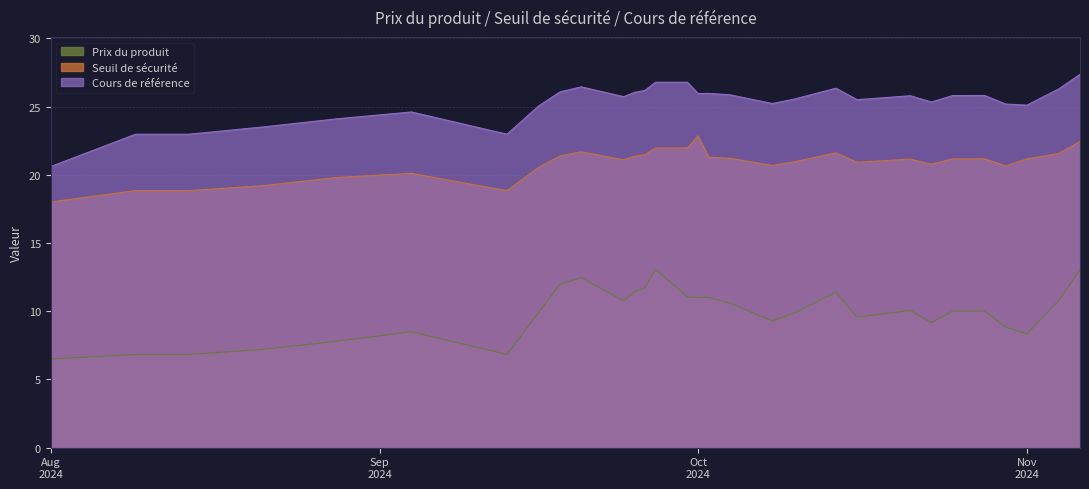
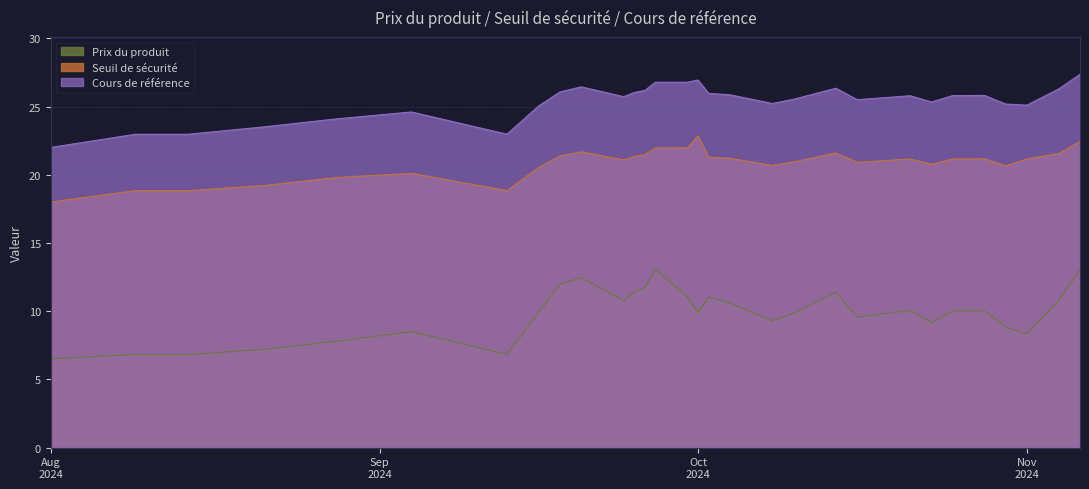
  {
    "Prix du produit": {
      "Aug 2024": 6.5,
-     "Oct 2024": 11.0,
+     "Oct 2024": 9.9,
      "Nov 2024": 8.3
    },
    "Seuil de sécurité": {
      "Aug 2024": 18.0,
      "Oct 2024": 22.9,
      "Nov 2024": 21.2
    },
    "Cours de référence": {
-     "Aug 2024": 20.6,
-     "Oct 2024": 26.0,
+     "Aug 2024": 22.0,
+     "Oct 2024": 26.9,
      "Nov 2024": 25.1
    }
  }
